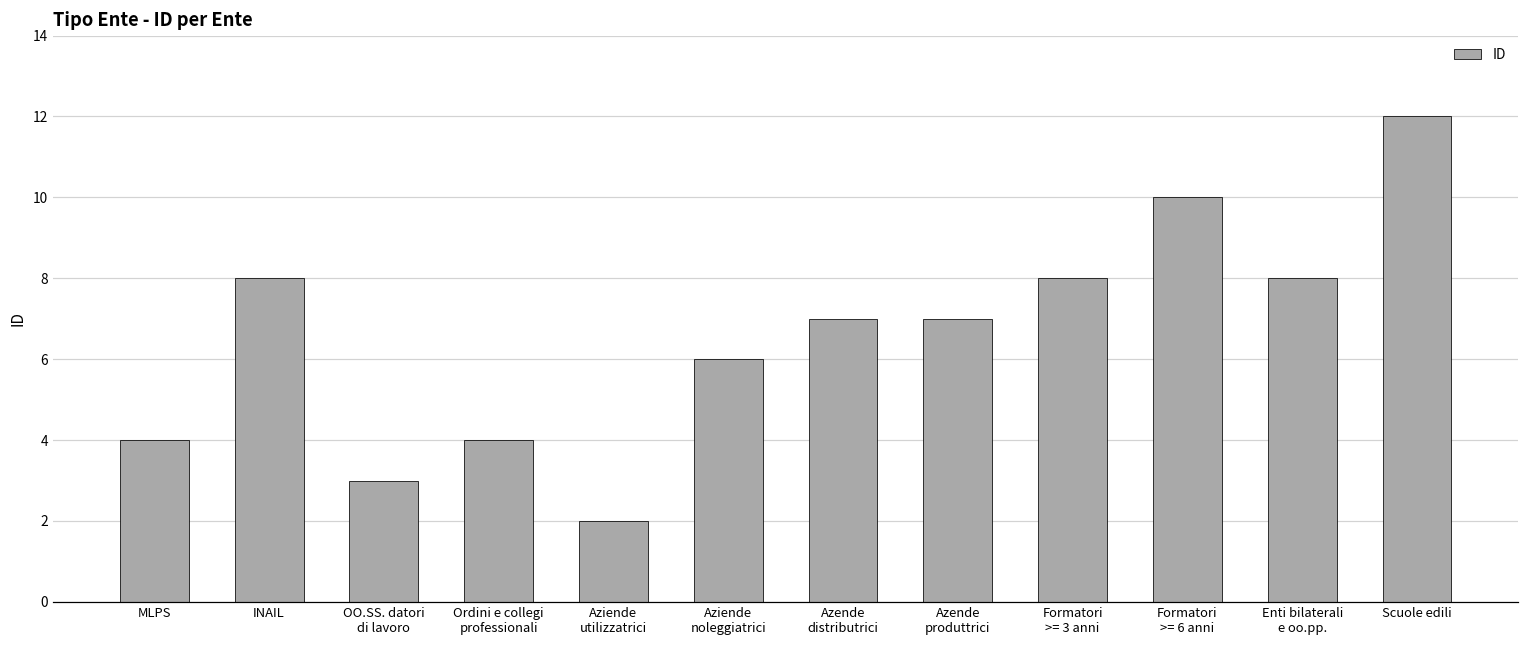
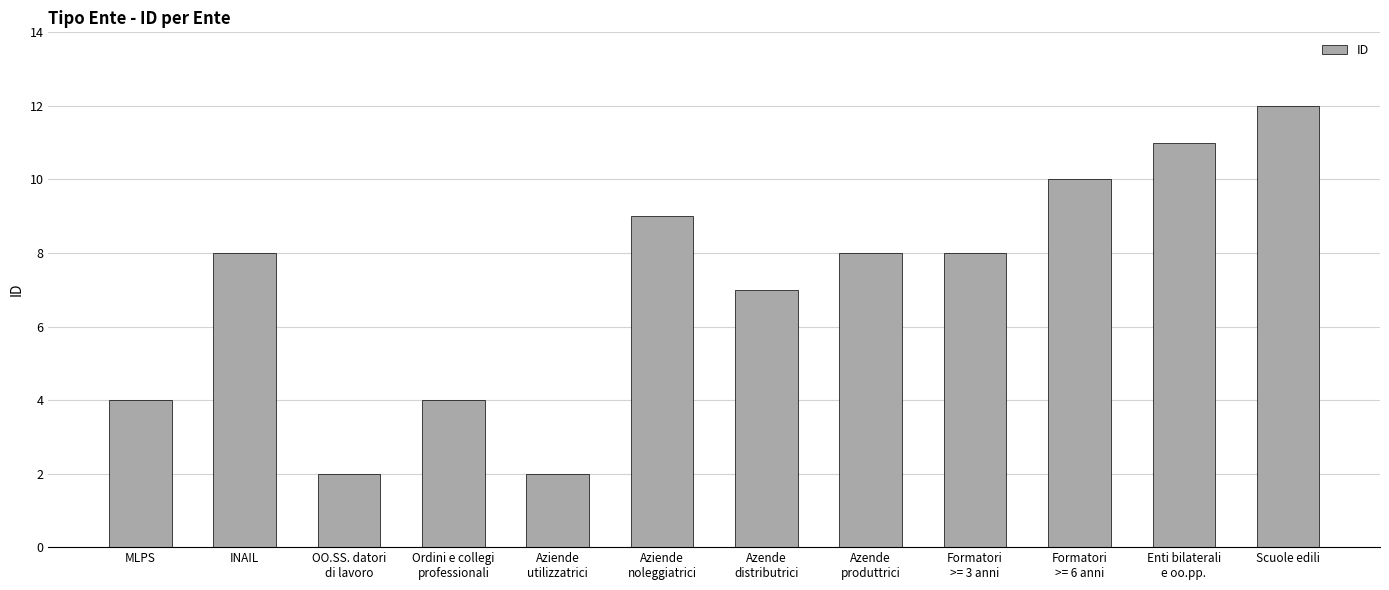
  {
    "MLPS": 4,
    "INAIL": 8,
-   "OO.SS. datori di lavoro": 3,
+   "OO.SS. datori di lavoro": 2,
    "Ordini e collegi professionali": 4,
    "Aziende utilizzatrici": 2,
-   "Aziende noleggiatrici": 6,
+   "Aziende noleggiatrici": 9,
    "Azende distributrici": 7,
-   "Azende produttrici": 7,
+   "Azende produttrici": 8,
    "Formatori >= 3 anni": 8,
    "Formatori >= 6 anni": 10,
-   "Enti bilaterali e oo.pp.": 8,
+   "Enti bilaterali e oo.pp.": 11,
    "Scuole edili": 12
  }
